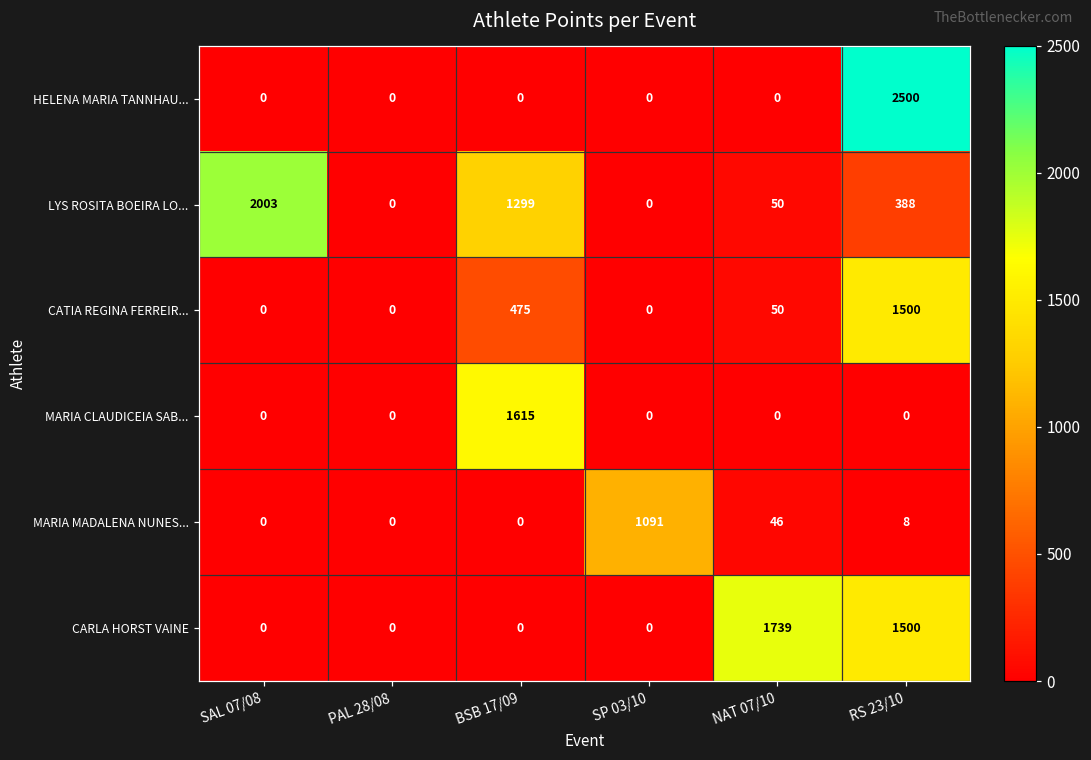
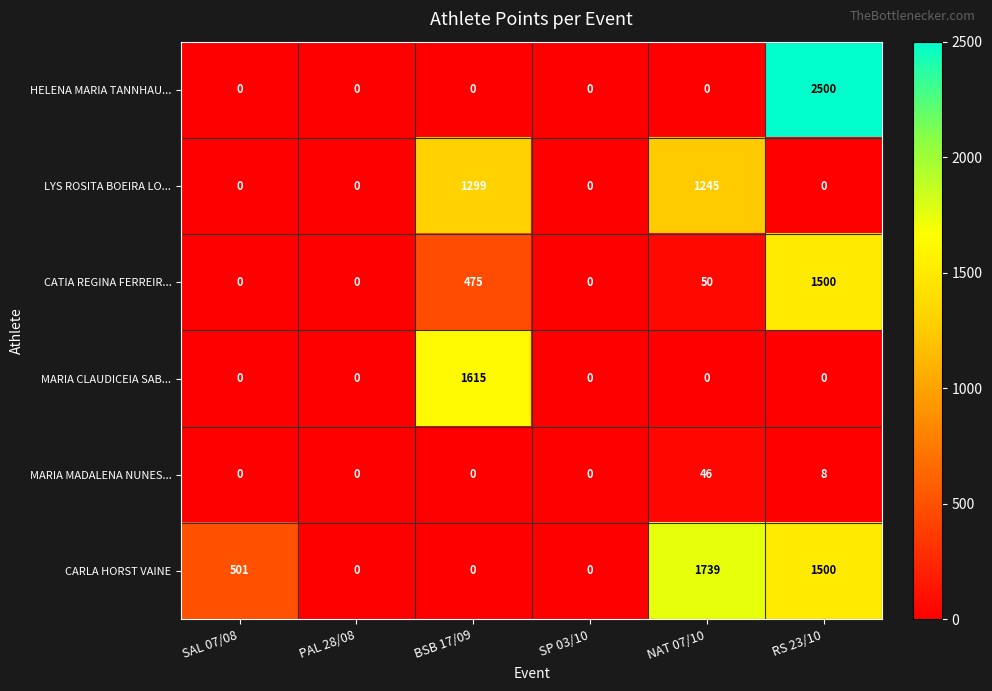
  {
    "HELENA MARIA TANNHAU...": {
      "SAL 07/08": 0,
      "PAL 28/08": 0,
      "BSB 17/09": 0,
      "SP 03/10": 0,
      "NAT 07/10": 0,
      "RS 23/10": 2500
    },
    "LYS ROSITA BOEIRA LO...": {
-     "SAL 07/08": 2003,
+     "SAL 07/08": 0,
      "PAL 28/08": 0,
      "BSB 17/09": 1299,
      "SP 03/10": 0,
-     "NAT 07/10": 50,
-     "RS 23/10": 388
+     "NAT 07/10": 1245,
+     "RS 23/10": 0
    },
    "CATIA REGINA FERREIR...": {
      "SAL 07/08": 0,
      "PAL 28/08": 0,
      "BSB 17/09": 475,
      "SP 03/10": 0,
      "NAT 07/10": 50,
      "RS 23/10": 1500
    },
    "MARIA CLAUDICEIA SAB...": {
      "SAL 07/08": 0,
      "PAL 28/08": 0,
      "BSB 17/09": 1615,
      "SP 03/10": 0,
      "NAT 07/10": 0,
      "RS 23/10": 0
    },
    "MARIA MADALENA NUNES...": {
      "SAL 07/08": 0,
      "PAL 28/08": 0,
      "BSB 17/09": 0,
-     "SP 03/10": 1091,
+     "SP 03/10": 0,
      "NAT 07/10": 46,
      "RS 23/10": 8
    },
    "CARLA HORST VAINE": {
-     "SAL 07/08": 0,
+     "SAL 07/08": 501,
      "PAL 28/08": 0,
      "BSB 17/09": 0,
      "SP 03/10": 0,
      "NAT 07/10": 1739,
      "RS 23/10": 1500
    }
  }
